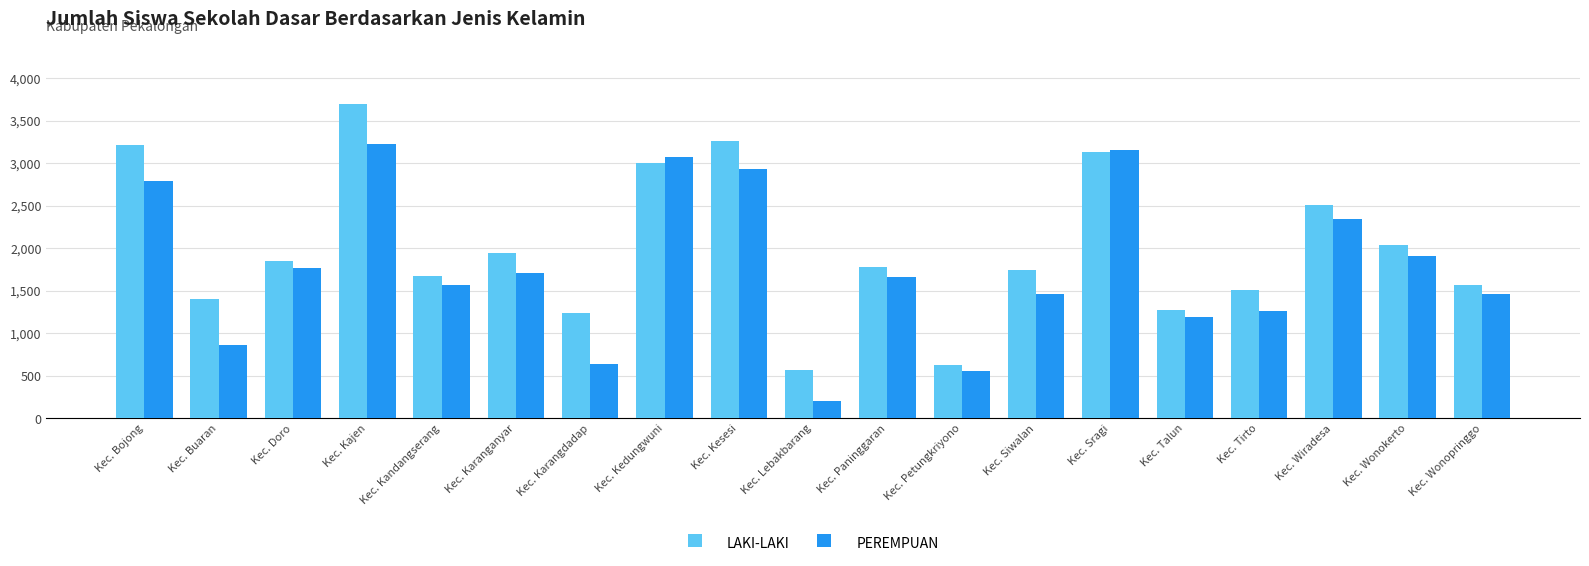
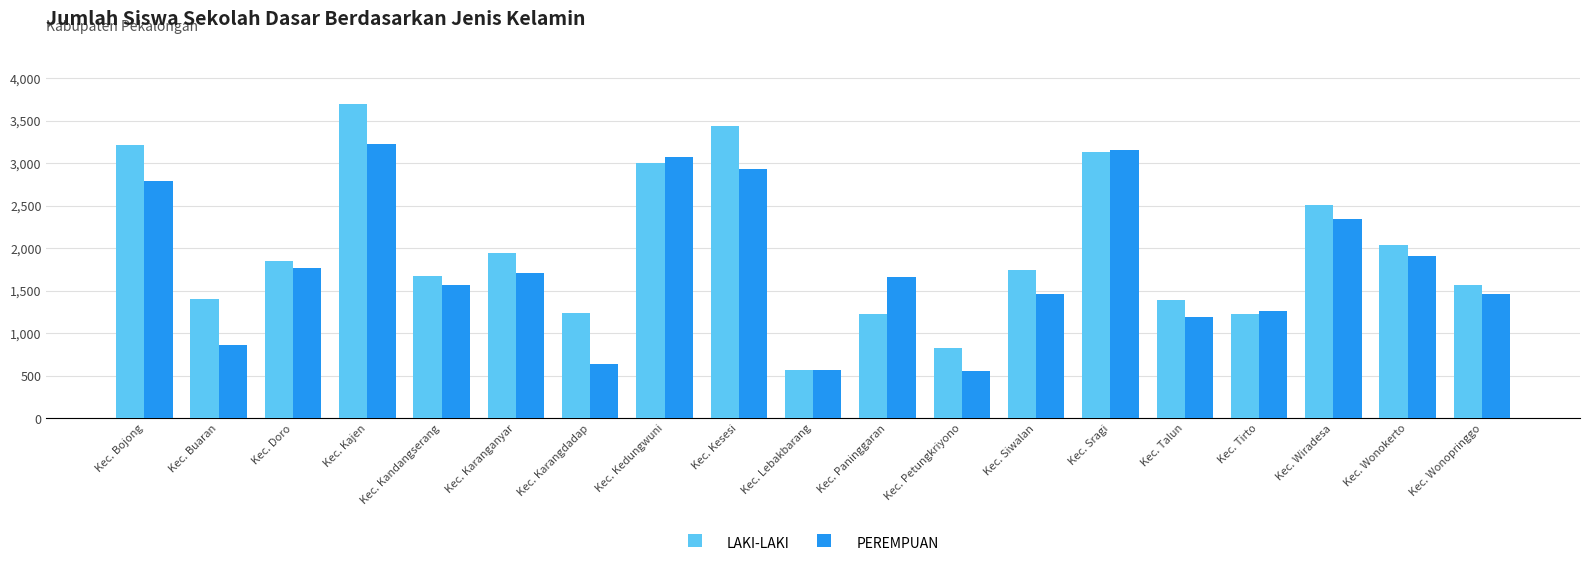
  {
    "LAKI-LAKI": {
      "Kec. Bojong": "3,200",
      "Kec. Buaran": "1,400",
      "Kec. Doro": "1,900",
      "Kec. Kajen": "3,700",
      "Kec. Kandangserang": "1,700",
      "Kec. Karanganyar": "1,900",
      "Kec. Karangdadap": "1,200",
      "Kec. Kedungwuni": "3,000",
-     "Kec. Kesesi": "3,300",
+     "Kec. Kesesi": "3,400",
      "Kec. Lebakbarang": "600",
-     "Kec. Paninggaran": "1,800",
-     "Kec. Petungkriyono": "600",
+     "Kec. Paninggaran": "1,200",
+     "Kec. Petungkriyono": "800",
      "Kec. Siwalan": "1,800",
      "Kec. Sragi": "3,100",
-     "Kec. Talun": "1,300",
-     "Kec. Tirto": "1,500",
+     "Kec. Talun": "1,400",
+     "Kec. Tirto": "1,200",
      "Kec. Wiradesa": "2,500",
      "Kec. Wonokerto": "2,000",
      "Kec. Wonopringgo": "1,600"
    },
    "PEREMPUAN": {
      "Kec. Bojong": "2,800",
      "Kec. Buaran": "900",
      "Kec. Doro": "1,800",
      "Kec. Kajen": "3,200",
      "Kec. Kandangserang": "1,600",
      "Kec. Karanganyar": "1,700",
      "Kec. Karangdadap": "600",
      "Kec. Kedungwuni": "3,100",
      "Kec. Kesesi": "2,900",
-     "Kec. Lebakbarang": "200",
+     "Kec. Lebakbarang": "600",
      "Kec. Paninggaran": "1,700",
      "Kec. Petungkriyono": "600",
      "Kec. Siwalan": "1,500",
      "Kec. Sragi": "3,200",
      "Kec. Talun": "1,200",
      "Kec. Tirto": "1,300",
      "Kec. Wiradesa": "2,300",
      "Kec. Wonokerto": "1,900",
      "Kec. Wonopringgo": "1,500"
    }
  }
